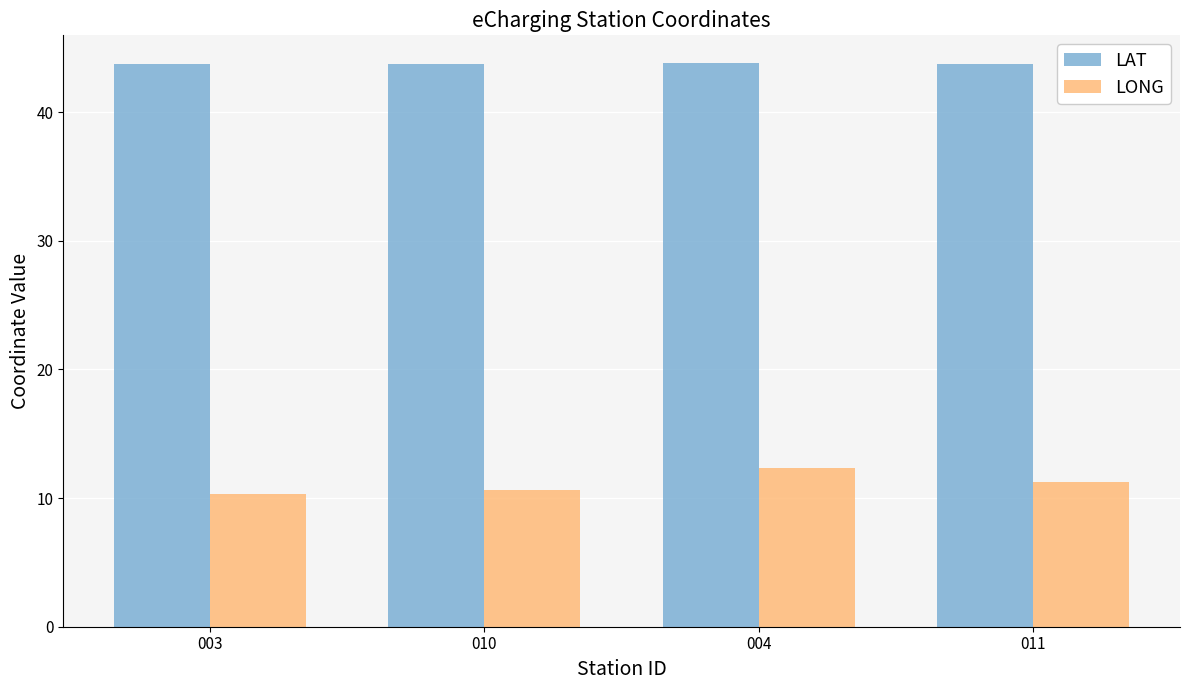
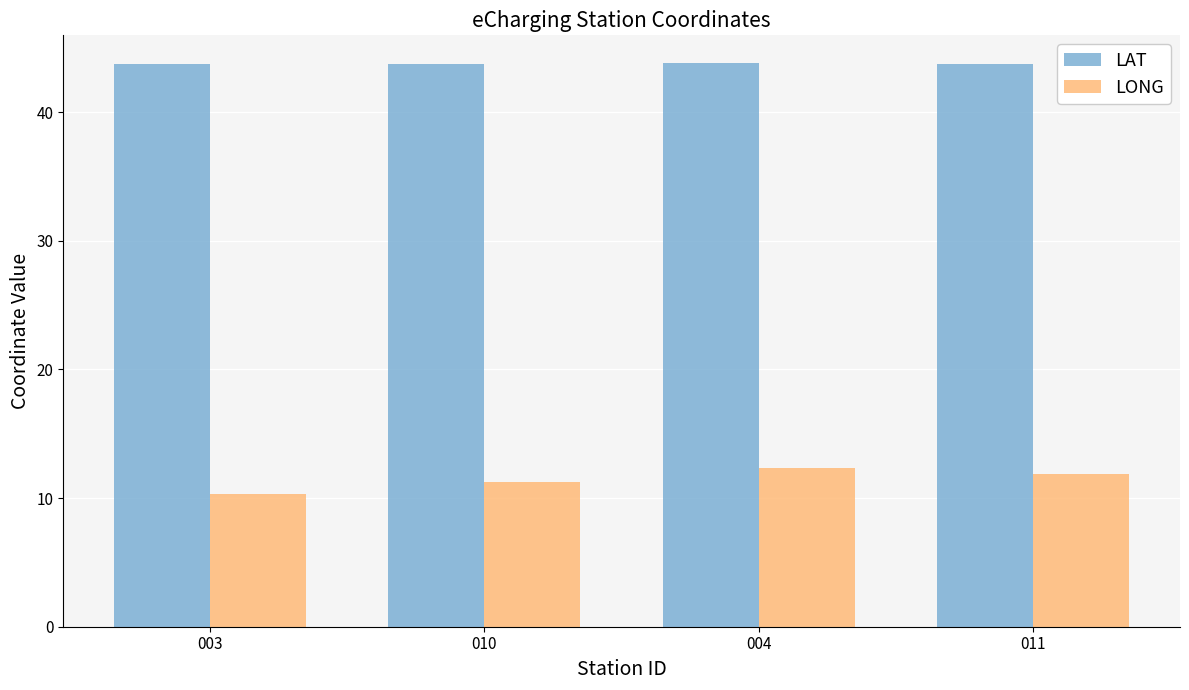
  {
    "LAT": {
      "003": 43.8,
      "010": 43.8,
      "004": 43.8,
      "011": 43.8
    },
    "LONG": {
      "003": 10.3,
-     "010": 10.6,
+     "010": 11.3,
      "004": 12.3,
-     "011": 11.3
+     "011": 11.9
    }
  }
